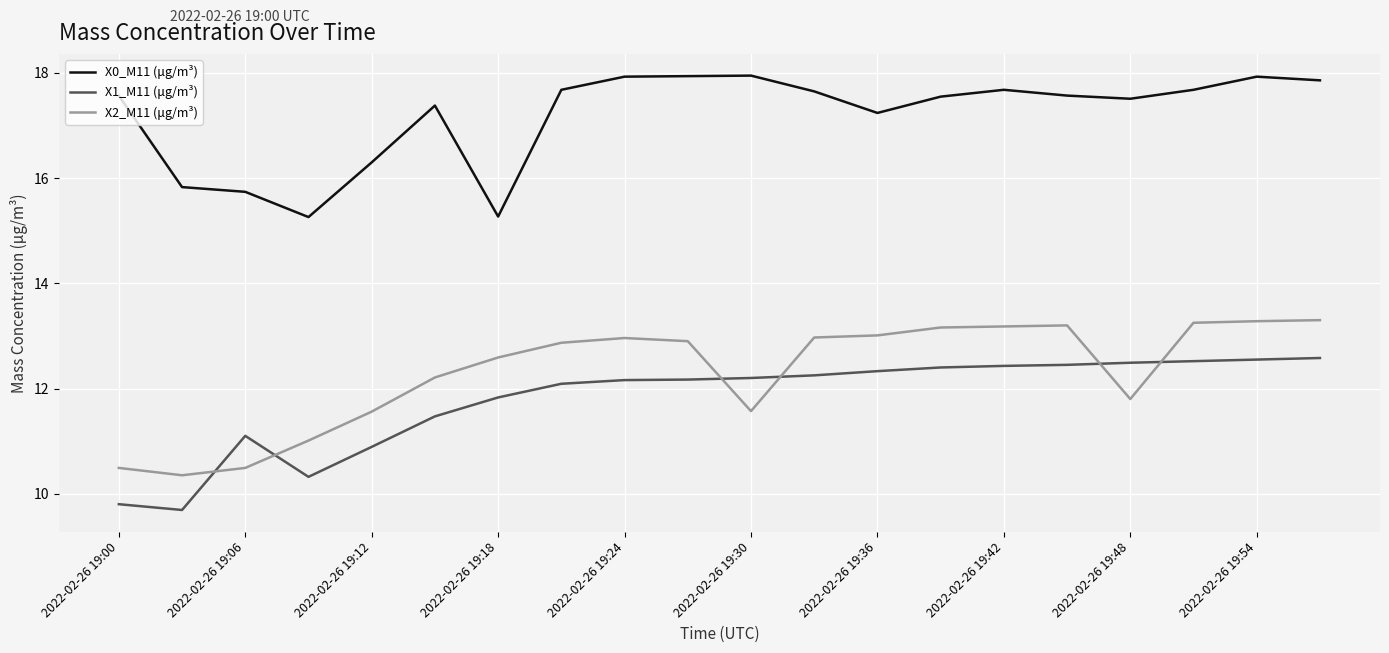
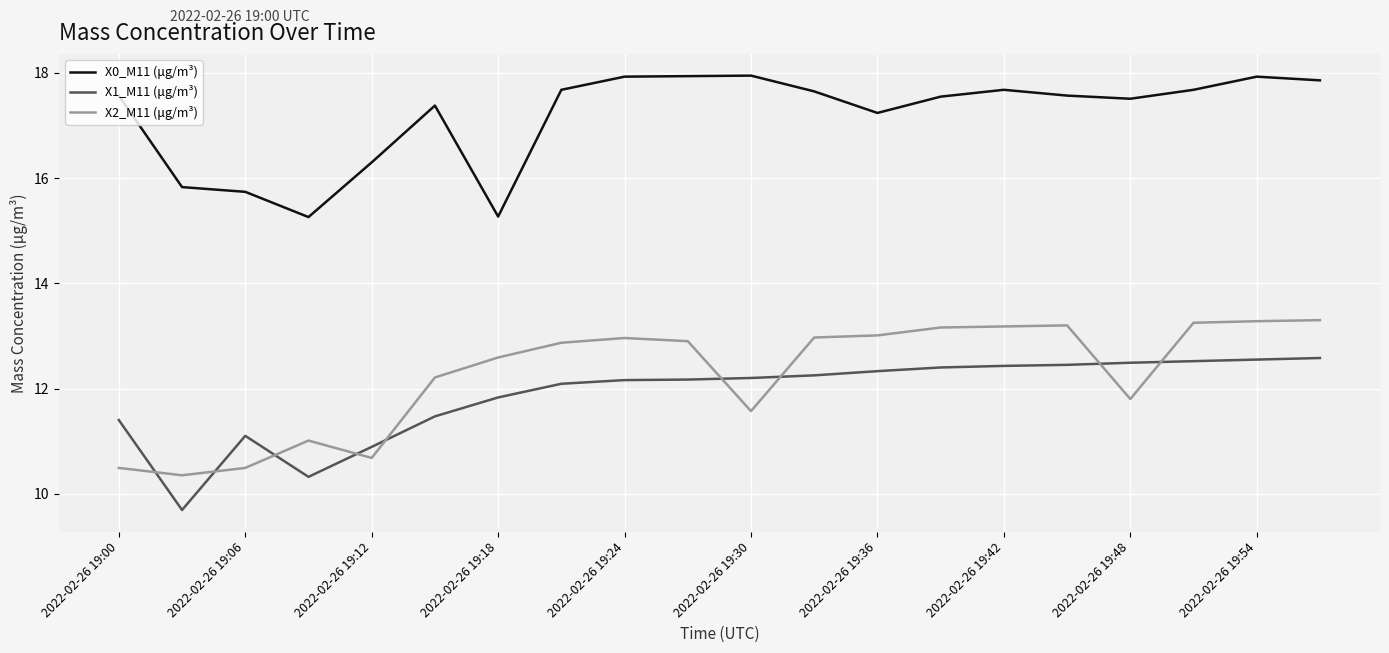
  {
    "X0_M11 (μg/m³)": {
      "2022-02-26 19:06": 15.7,
      "2022-02-26 19:12": 16.3,
      "2022-02-26 19:18": 15.3,
      "2022-02-26 19:24": 17.9,
      "2022-02-26 19:30": 18.0,
      "2022-02-26 19:36": 17.2,
      "2022-02-26 19:42": 17.7,
      "2022-02-26 19:48": 17.5,
      "2022-02-26 19:54": 17.9
    },
    "X1_M11 (μg/m³)": {
-     "2022-02-26 19:00": 9.8,
+     "2022-02-26 19:00": 11.4,
      "2022-02-26 19:06": 11.1,
      "2022-02-26 19:12": 10.9,
      "2022-02-26 19:18": 11.8,
      "2022-02-26 19:24": 12.2,
      "2022-02-26 19:30": 12.2,
      "2022-02-26 19:36": 12.3,
      "2022-02-26 19:42": 12.4,
      "2022-02-26 19:48": 12.5,
      "2022-02-26 19:54": 12.6
    },
    "X2_M11 (μg/m³)": {
      "2022-02-26 19:00": 10.5,
      "2022-02-26 19:06": 10.5,
-     "2022-02-26 19:12": 11.6,
+     "2022-02-26 19:12": 10.7,
      "2022-02-26 19:18": 12.6,
      "2022-02-26 19:24": 13.0,
      "2022-02-26 19:30": 11.6,
      "2022-02-26 19:36": 13.0,
      "2022-02-26 19:42": 13.2,
      "2022-02-26 19:48": 11.8,
      "2022-02-26 19:54": 13.3
    }
  }
